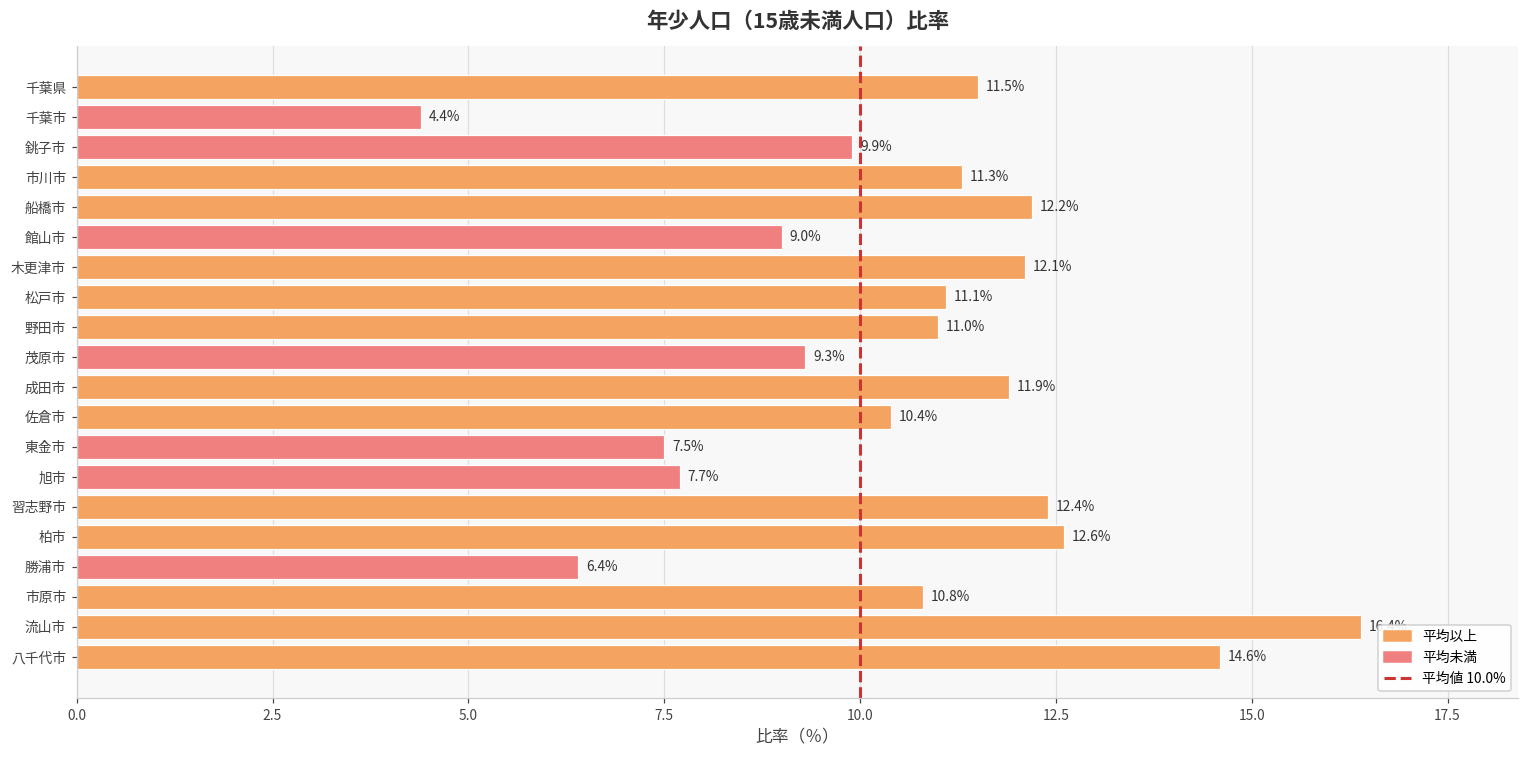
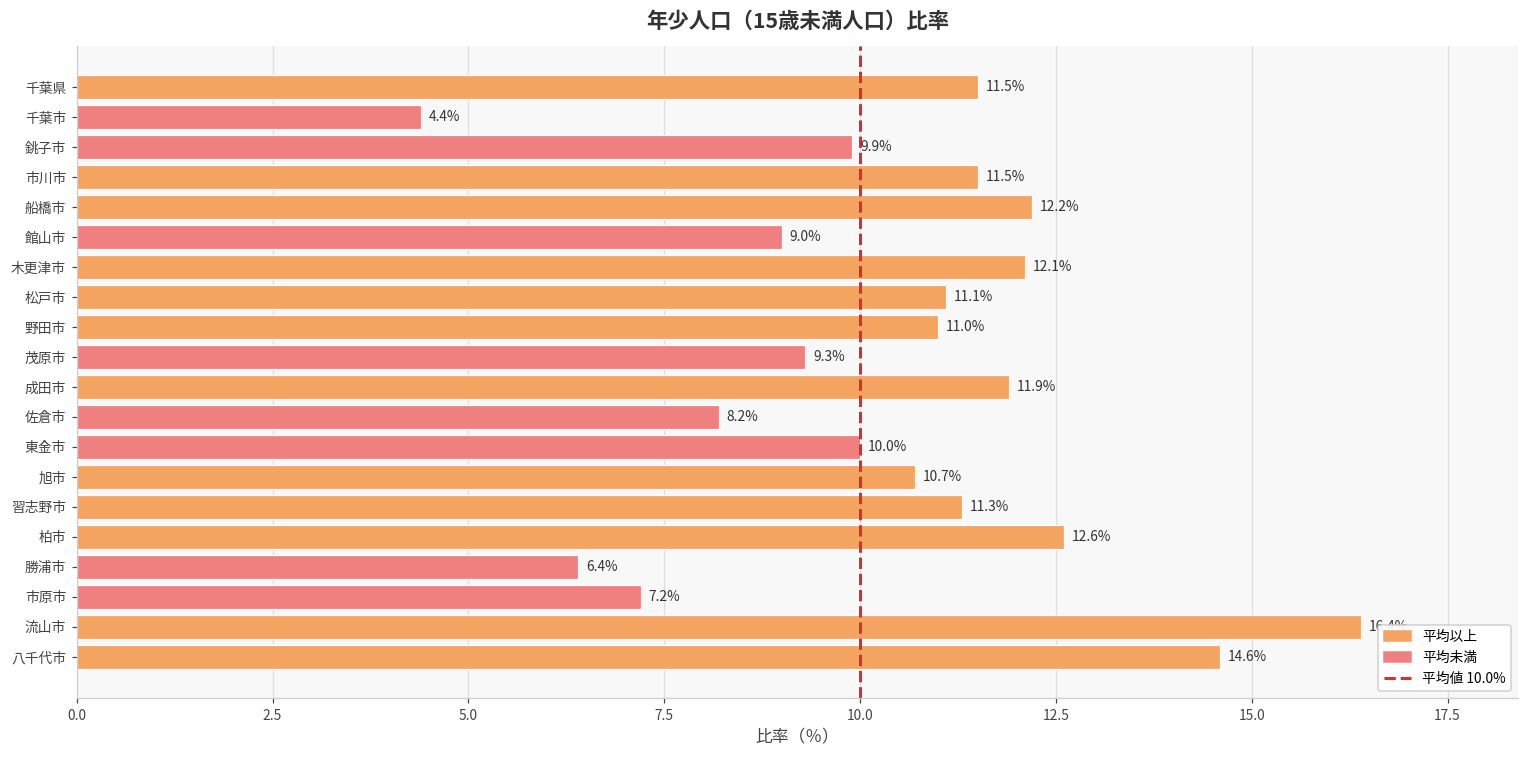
  {
    "千葉県": "11.5%",
    "千葉市": "4.4%",
    "銚子市": "9.9%",
-   "市川市": "11.3%",
+   "市川市": "11.5%",
    "船橋市": "12.2%",
    "館山市": "9.0%",
    "木更津市": "12.1%",
    "松戸市": "11.1%",
    "野田市": "11.0%",
    "茂原市": "9.3%",
    "成田市": "11.9%",
-   "佐倉市": "10.4%",
-   "東金市": "7.5%",
-   "旭市": "7.7%",
-   "習志野市": "12.4%",
+   "佐倉市": "8.2%",
+   "東金市": "10.0%",
+   "旭市": "10.7%",
+   "習志野市": "11.3%",
    "柏市": "12.6%",
    "勝浦市": "6.4%",
-   "市原市": "10.8%",
+   "市原市": "7.2%",
    "八千代市": "14.6%"
  }
